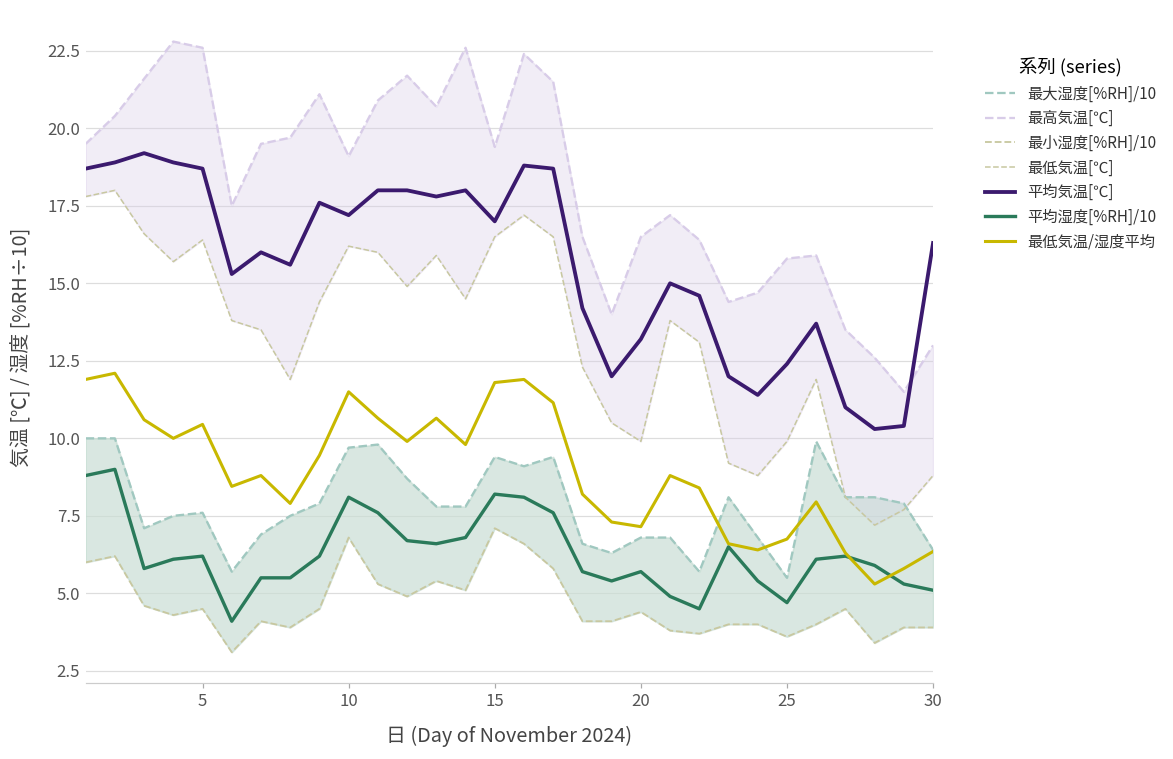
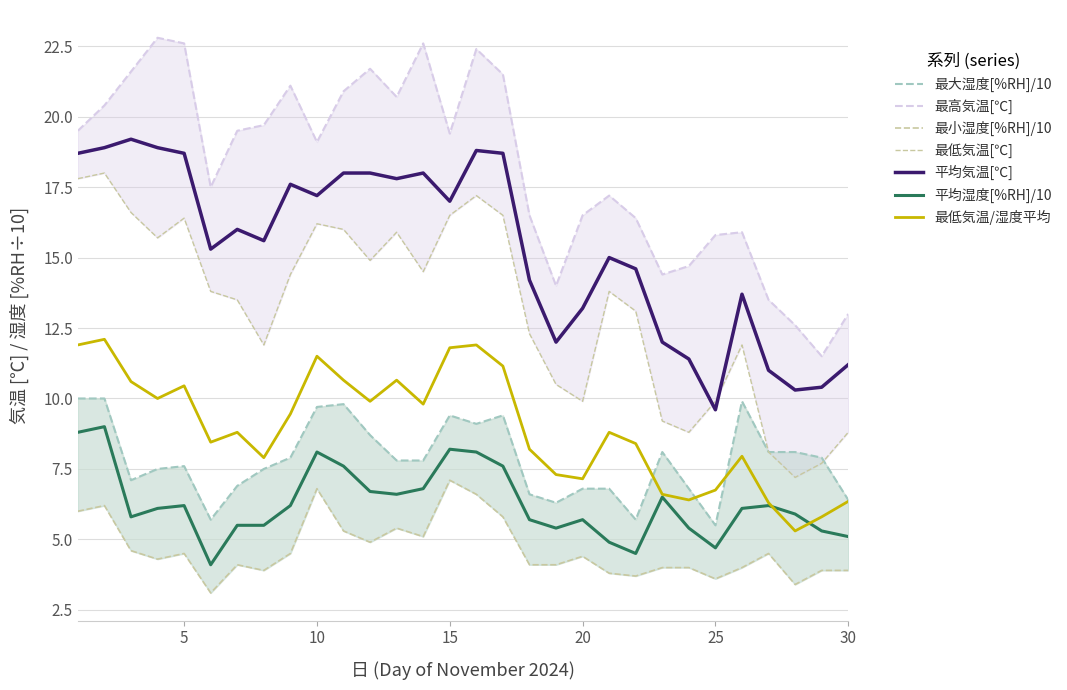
  {
    "最高気温[℃]": {
      "5": 22.6,
      "10": 19.1,
      "15": 19.4,
      "20": 16.5,
      "25": 15.8,
      "30": 13.0
    },
    "平均気温[℃]": {
      "5": 18.7,
      "10": 17.2,
      "15": 17.0,
      "20": 13.2,
-     "25": 12.4,
-     "30": 16.3
+     "25": 9.6,
+     "30": 11.2
    },
    "平均湿度[%RH]/10": {
      "5": 6.2,
      "10": 8.1,
      "15": 8.2,
      "20": 5.7,
      "25": 4.7,
      "30": 5.1
    },
    "最低気温/湿度平均": {
      "5": 10.5,
      "10": 11.5,
      "15": 11.8,
      "20": 7.2,
      "25": 6.8
    }
  }
